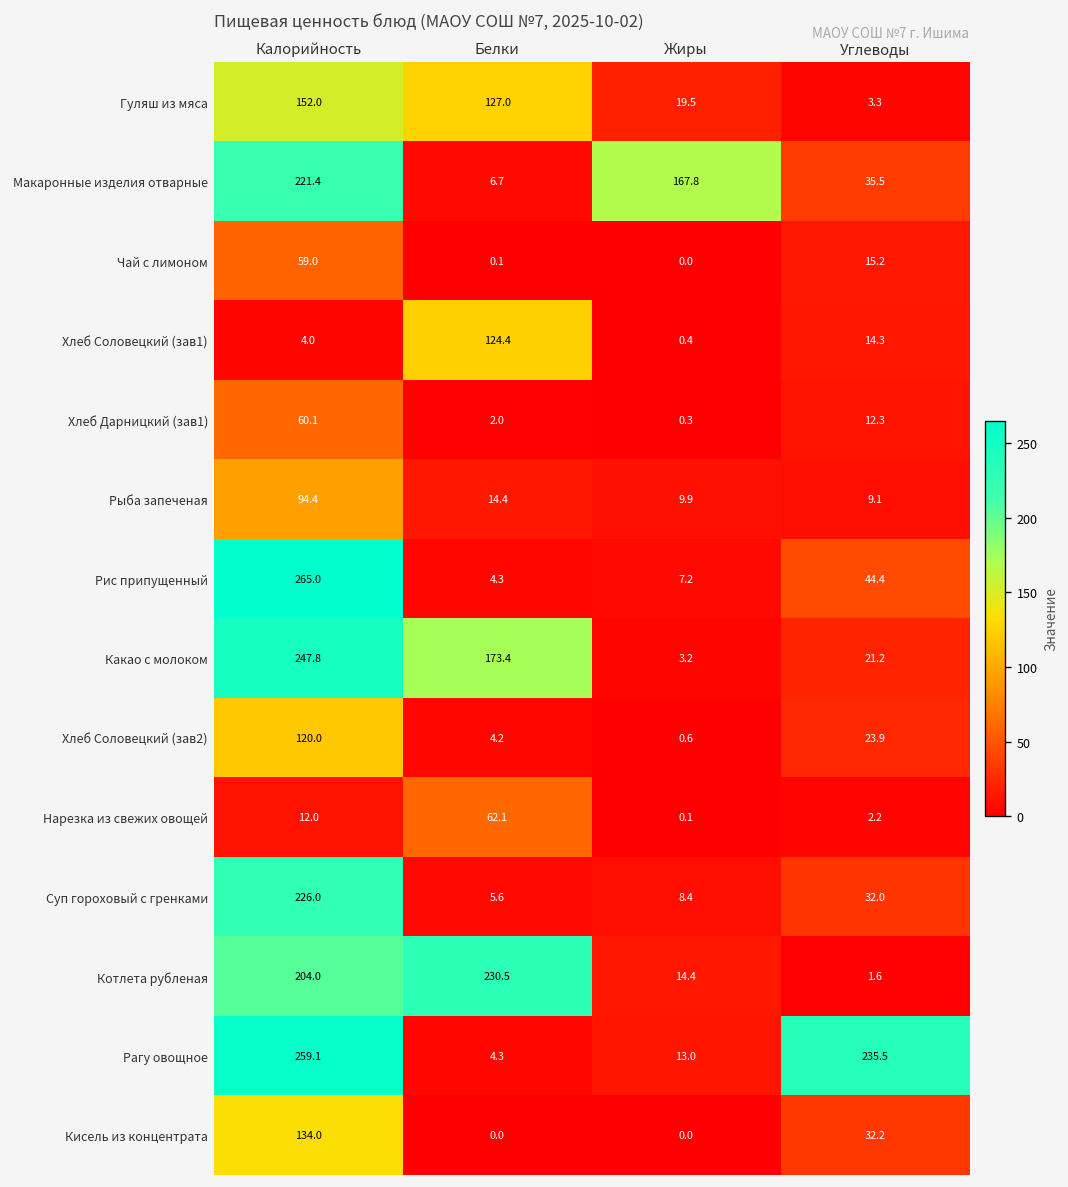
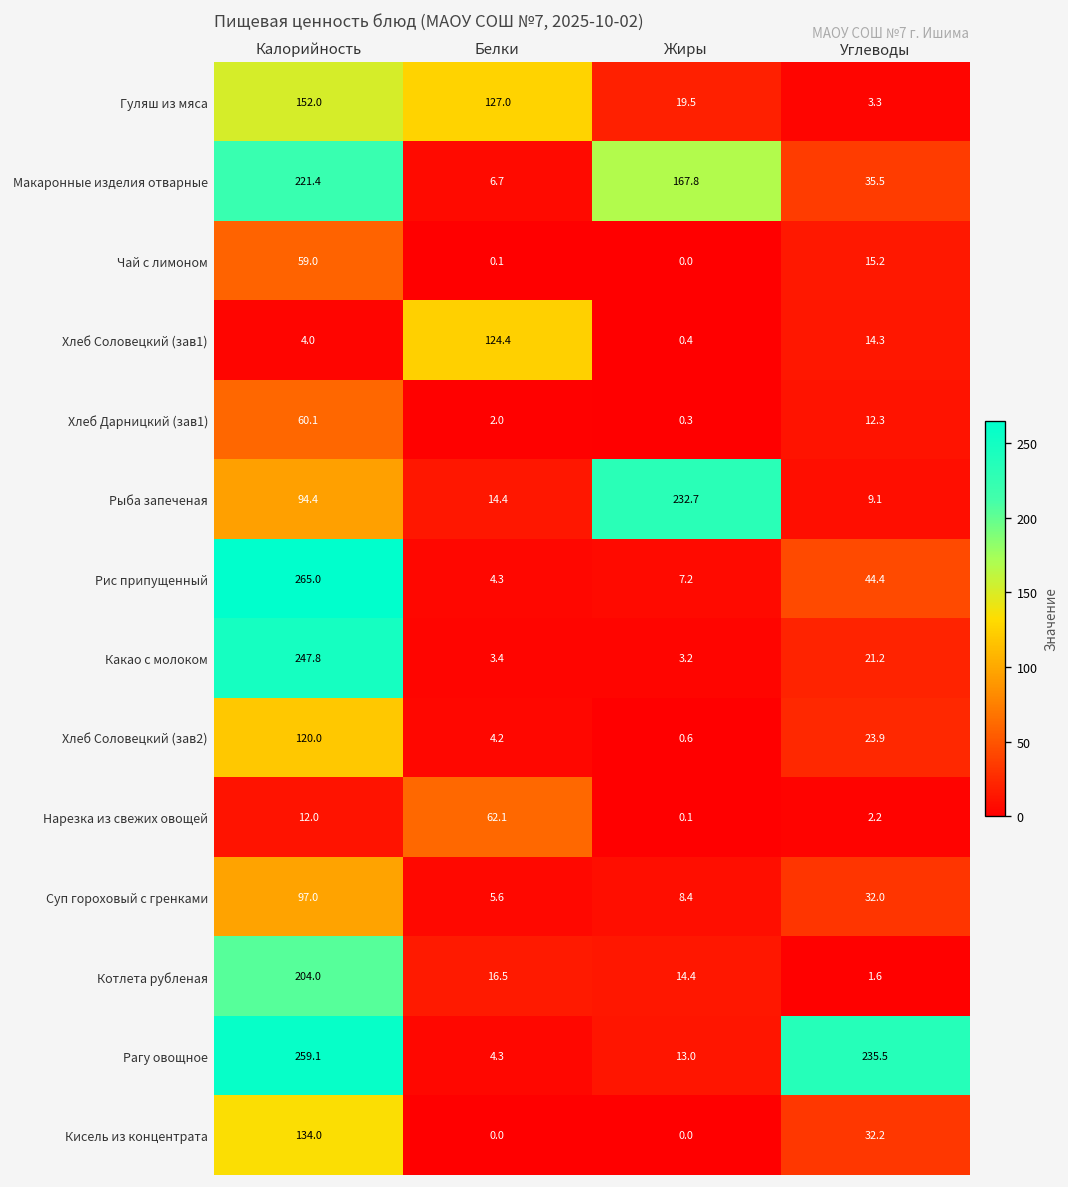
  {
    "Гуляш из мяса": {
      "Калорийность": 152.0,
      "Белки": 127.0,
      "Жиры": 19.5,
      "Углеводы": 3.3
    },
    "Макаронные изделия отварные": {
      "Калорийность": 221.4,
      "Белки": 6.7,
      "Жиры": 167.8,
      "Углеводы": 35.5
    },
    "Чай с лимоном": {
      "Калорийность": 59.0,
      "Белки": 0.1,
      "Жиры": 0.0,
      "Углеводы": 15.2
    },
    "Хлеб Соловецкий (зав1)": {
      "Калорийность": 4.0,
      "Белки": 124.4,
      "Жиры": 0.4,
      "Углеводы": 14.3
    },
    "Хлеб Дарницкий (зав1)": {
      "Калорийность": 60.1,
      "Белки": 2.0,
      "Жиры": 0.3,
      "Углеводы": 12.3
    },
    "Рыба запеченая": {
      "Калорийность": 94.4,
      "Белки": 14.4,
-     "Жиры": 9.9,
+     "Жиры": 232.7,
      "Углеводы": 9.1
    },
    "Рис припущенный": {
      "Калорийность": 265.0,
      "Белки": 4.3,
      "Жиры": 7.2,
      "Углеводы": 44.4
    },
    "Какао с молоком": {
      "Калорийность": 247.8,
-     "Белки": 173.4,
+     "Белки": 3.4,
      "Жиры": 3.2,
      "Углеводы": 21.2
    },
    "Хлеб Соловецкий (зав2)": {
      "Калорийность": 120.0,
      "Белки": 4.2,
      "Жиры": 0.6,
      "Углеводы": 23.9
    },
    "Нарезка из свежих овощей": {
      "Калорийность": 12.0,
      "Белки": 62.1,
      "Жиры": 0.1,
      "Углеводы": 2.2
    },
    "Суп гороховый с гренками": {
-     "Калорийность": 226.0,
+     "Калорийность": 97.0,
      "Белки": 5.6,
      "Жиры": 8.4,
      "Углеводы": 32.0
    },
    "Котлета рубленая": {
      "Калорийность": 204.0,
-     "Белки": 230.5,
+     "Белки": 16.5,
      "Жиры": 14.4,
      "Углеводы": 1.6
    },
    "Рагу овощное": {
      "Калорийность": 259.1,
      "Белки": 4.3,
      "Жиры": 13.0,
      "Углеводы": 235.5
    },
    "Кисель из концентрата": {
      "Калорийность": 134.0,
      "Белки": 0.0,
      "Жиры": 0.0,
      "Углеводы": 32.2
    }
  }
